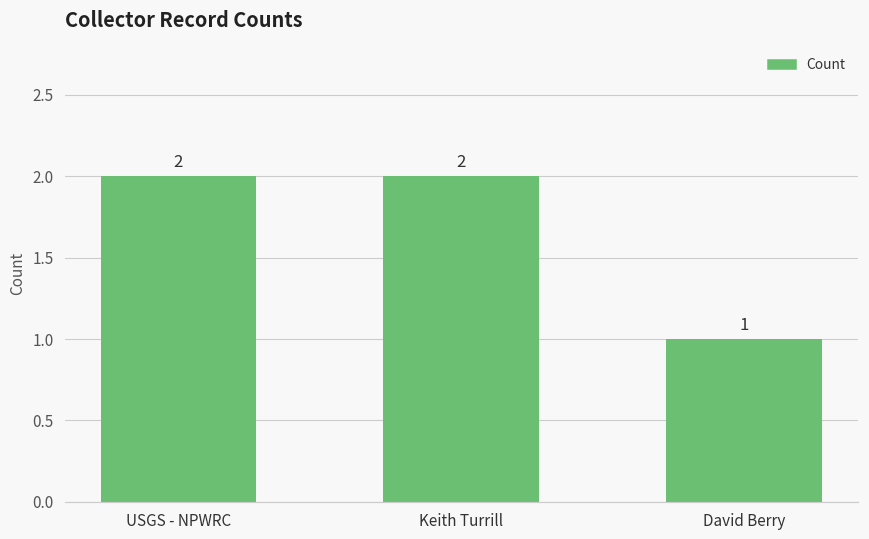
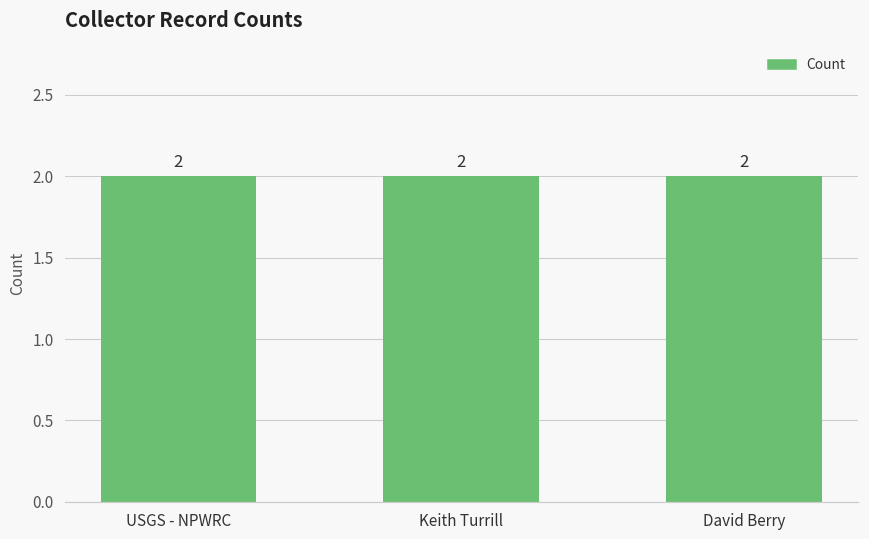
  {
    "USGS - NPWRC": 2,
    "Keith Turrill": 2,
-   "David Berry": 1
+   "David Berry": 2
  }
